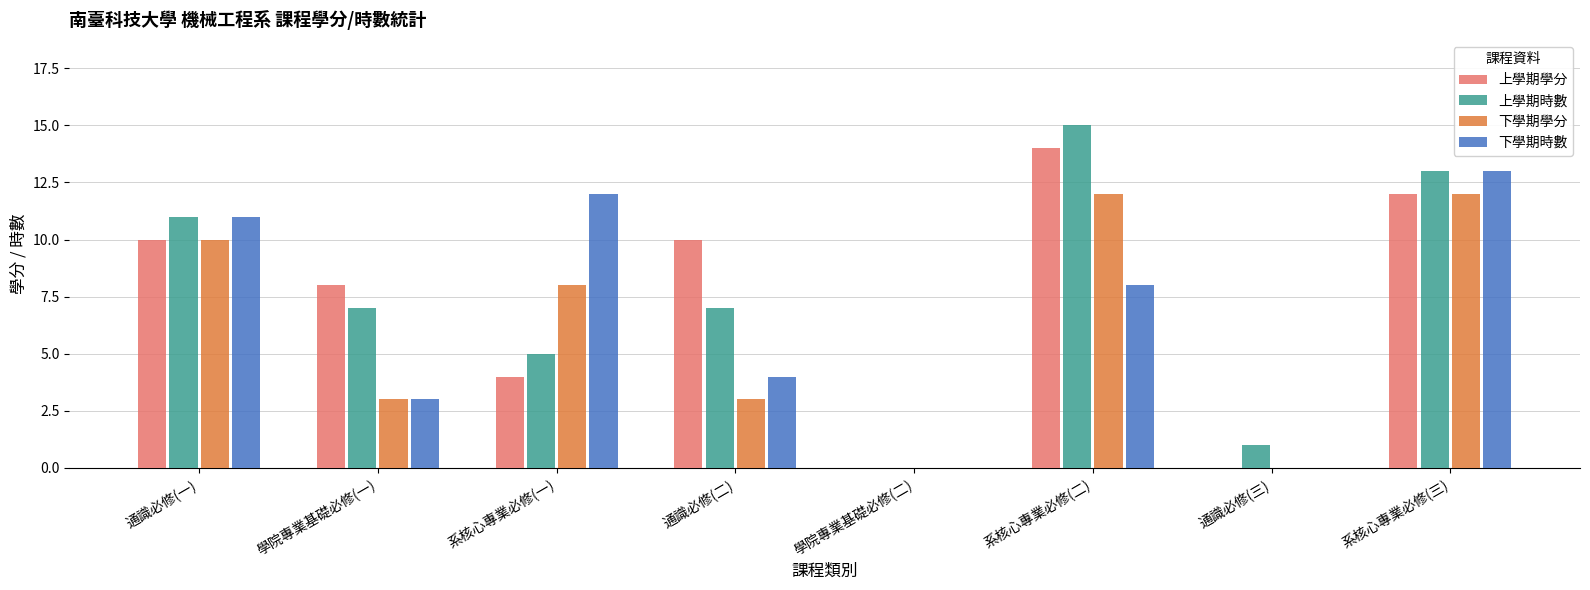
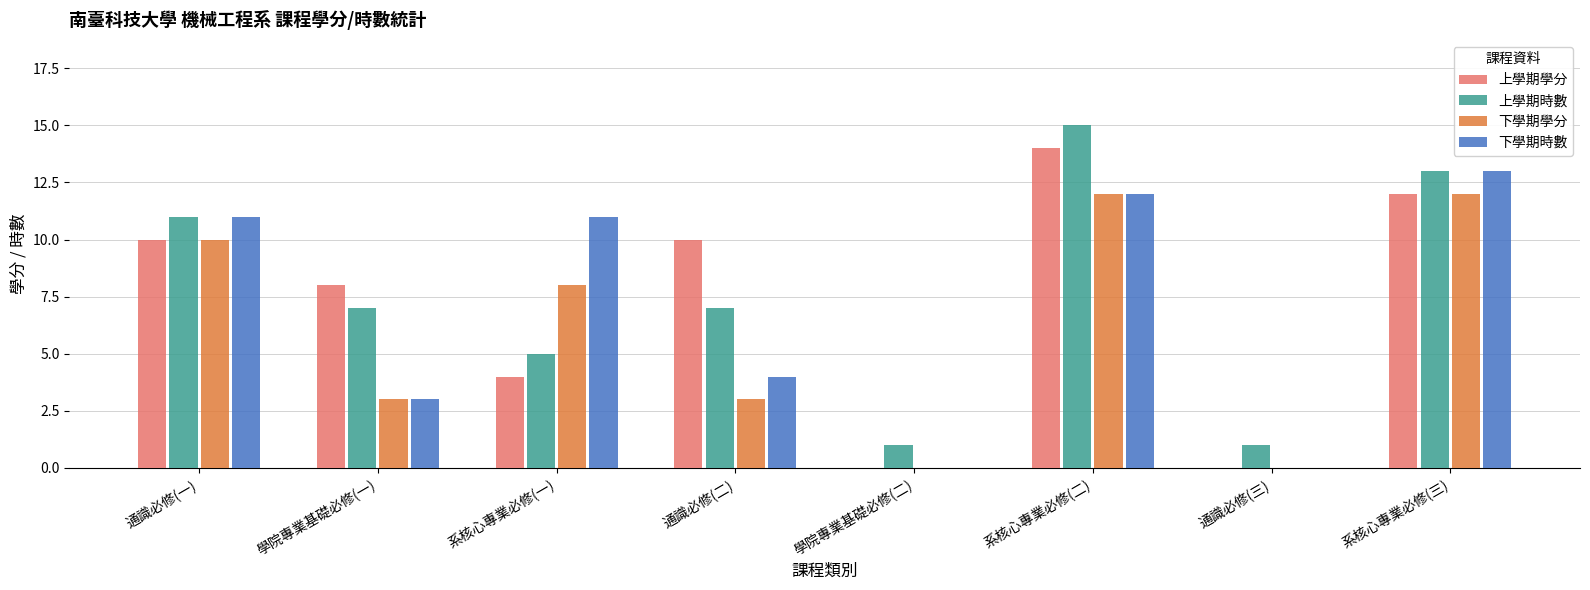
  {
    "上學期時數": {
      "通識必修(一)": 11,
      "學院專業基礎必修(一)": 7,
      "系核心專業必修(一)": 5,
      "通識必修(二)": 7,
-     "學院專業基礎必修(二)": 0,
+     "學院專業基礎必修(二)": 1,
      "系核心專業必修(二)": 15,
      "通識必修(三)": 1,
      "系核心專業必修(三)": 13
    },
    "下學期時數": {
      "通識必修(一)": 11,
      "學院專業基礎必修(一)": 3,
-     "系核心專業必修(一)": 12,
+     "系核心專業必修(一)": 11,
      "通識必修(二)": 4,
      "學院專業基礎必修(二)": 0,
-     "系核心專業必修(二)": 8,
+     "系核心專業必修(二)": 12,
      "通識必修(三)": 0,
      "系核心專業必修(三)": 13
    }
  }
